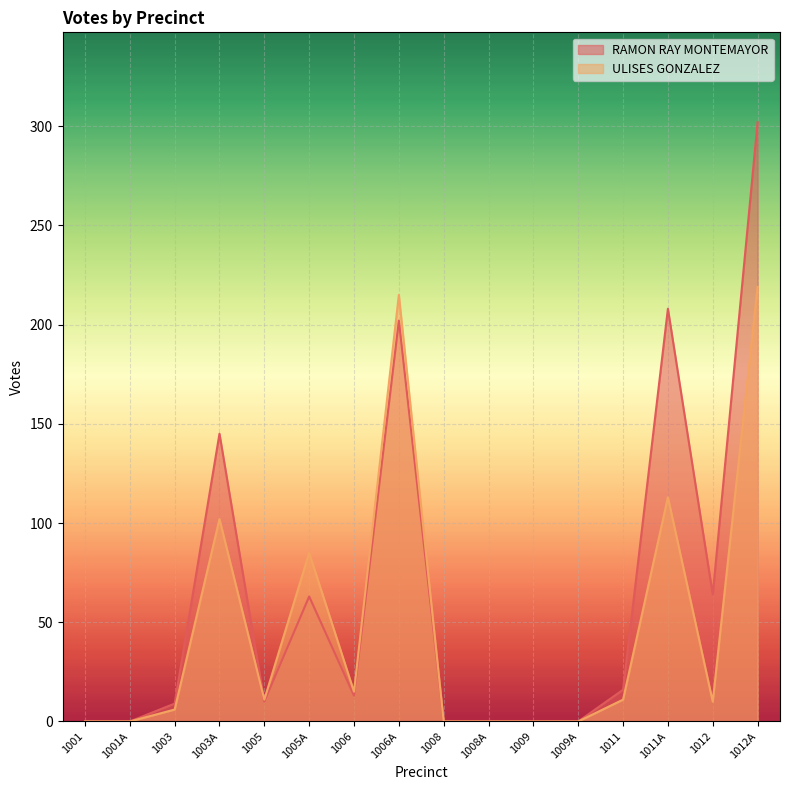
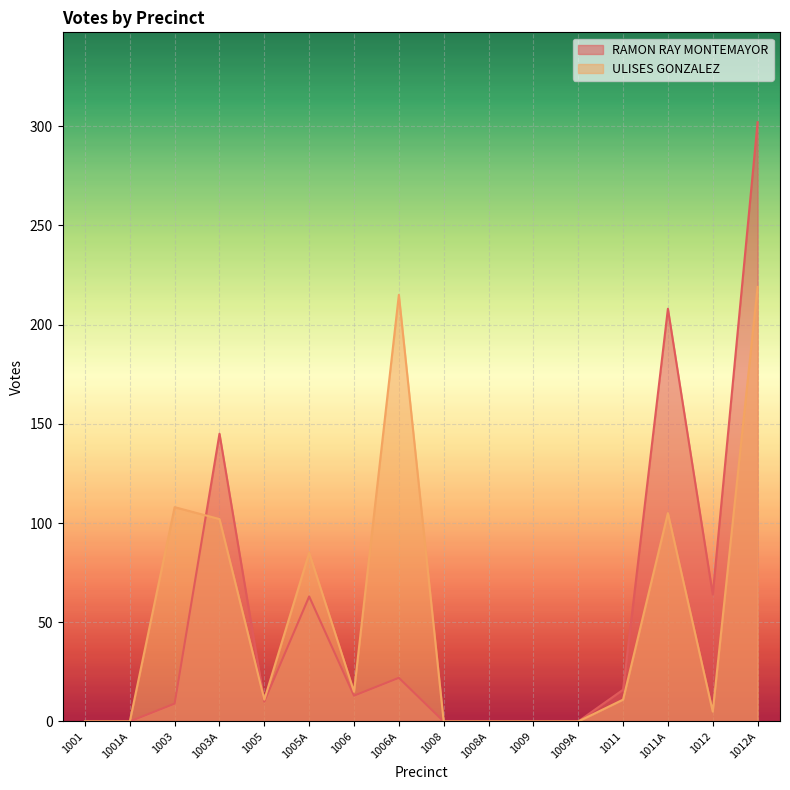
  {
    "RAMON RAY MONTEMAYOR": {
      "1003": 9,
      "1003A": 145,
      "1005A": 63,
      "1006": 13,
-     "1006A": 202,
+     "1006A": 22,
      "1011": 16,
      "1011A": 208,
      "1012": 64,
      "1012A": 302
    },
    "ULISES GONZALEZ": {
-     "1003": 6,
+     "1003": 108,
      "1003A": 102,
      "1005A": 85,
      "1006": 15,
      "1006A": 215,
      "1011": 11,
-     "1011A": 113,
-     "1012": 10,
+     "1011A": 105,
+     "1012": 5,
      "1012A": 219
    }
  }
